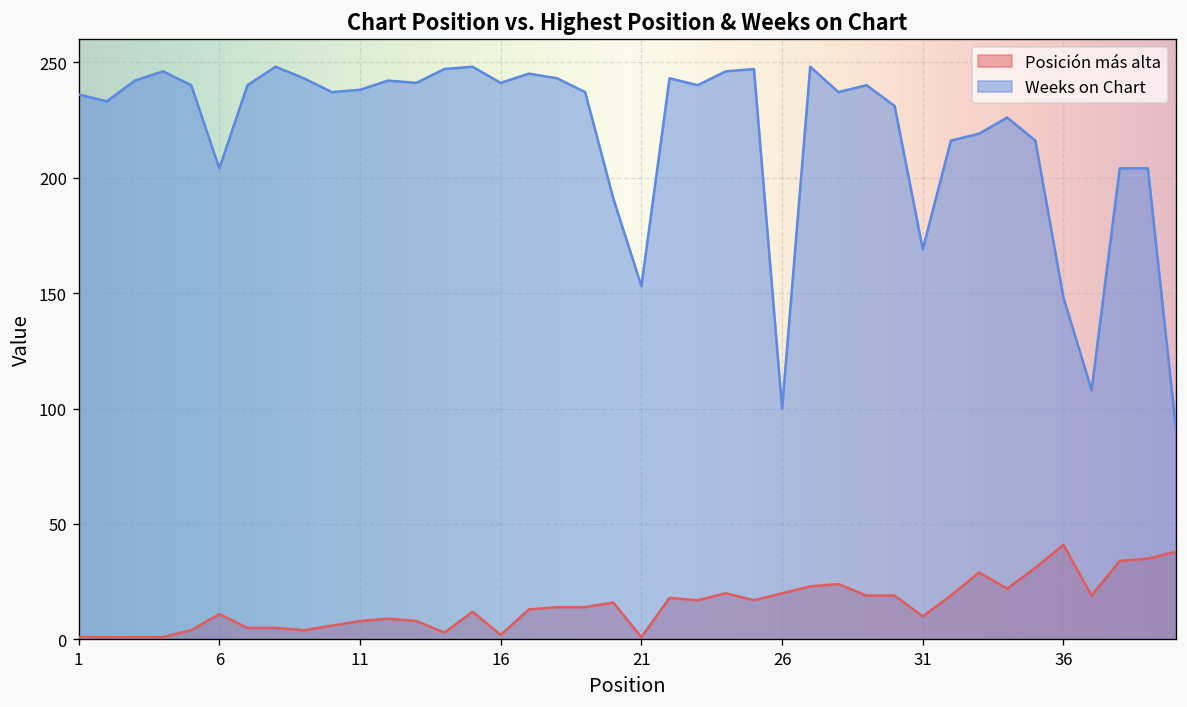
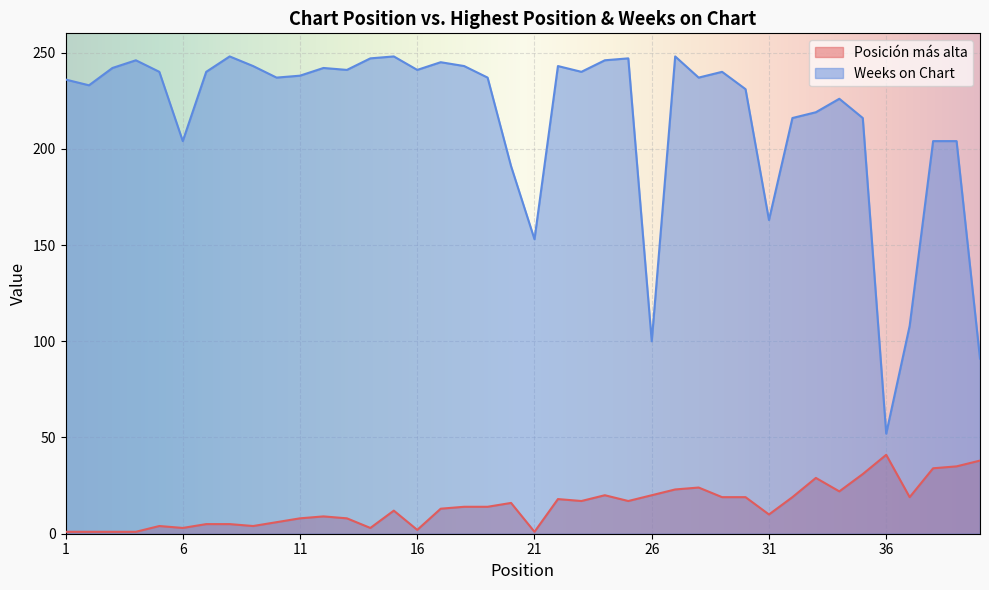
  {
    "Posición más alta": {
      "1": 1,
-     "6": 11,
+     "6": 3,
      "11": 8,
      "16": 2,
      "21": 1,
      "26": 20,
      "31": 10,
      "36": 41
    },
    "Weeks on Chart": {
      "1": 236,
      "6": 204,
      "11": 238,
      "16": 241,
      "21": 153,
      "26": 100,
-     "31": 169,
-     "36": 148
+     "31": 163,
+     "36": 52
    }
  }
